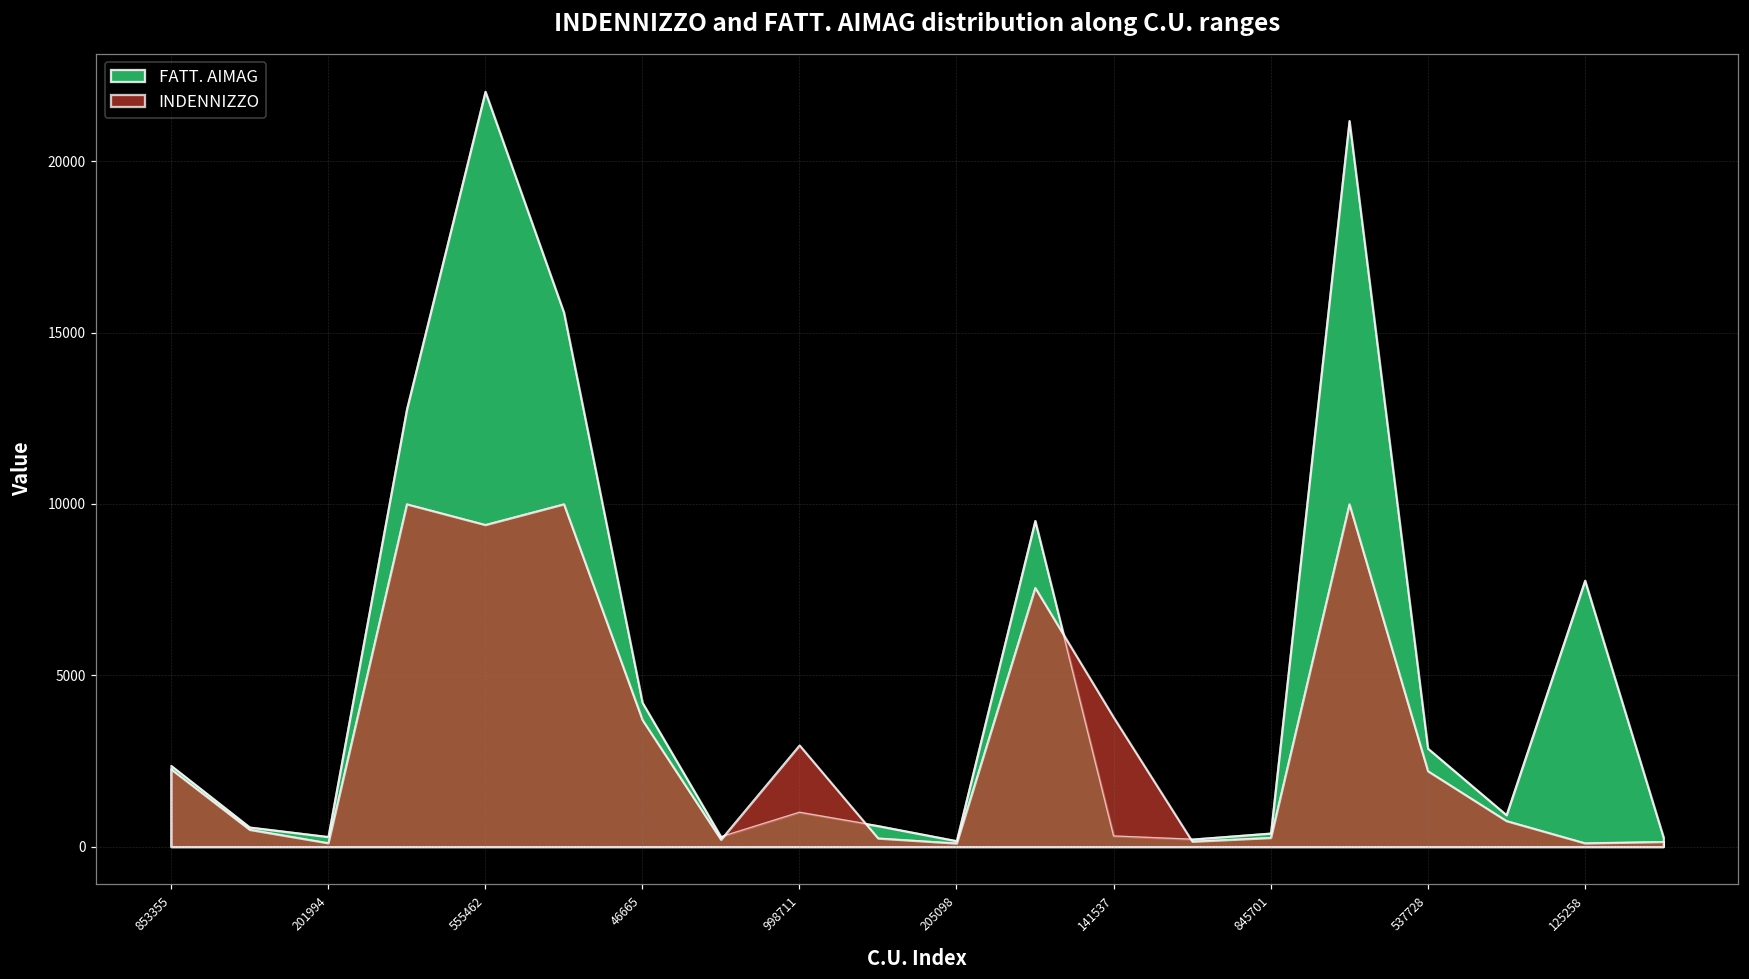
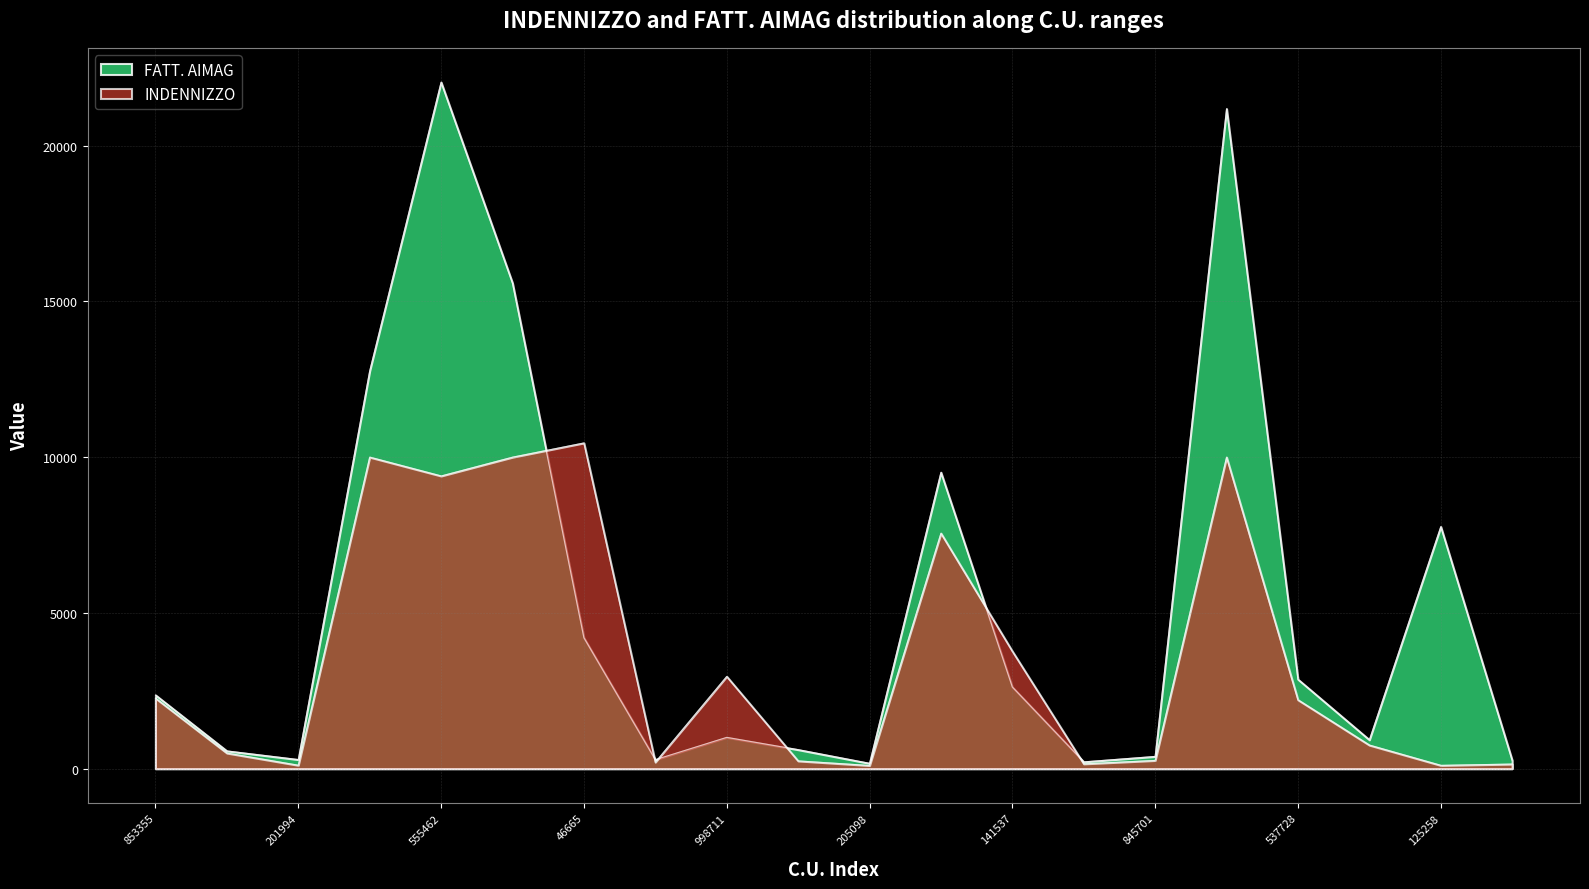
  {
    "FATT. AIMAG": {
      "853355": 2400,
      "201994": 300,
      "555462": 22000,
      "46665": 4200,
      "998711": 1000,
-     "141537": 300,
+     "141537": 2600,
      "845701": 400,
      "537728": 2900,
      "125258": 7800
    },
    "INDENNIZZO": {
      "853355": 2300,
      "201994": 100,
      "555462": 9400,
-     "46665": 3700,
+     "46665": 10500,
      "998711": 3000,
      "141537": 3800,
      "845701": 300,
      "537728": 2200,
      "125258": 100
    }
  }
